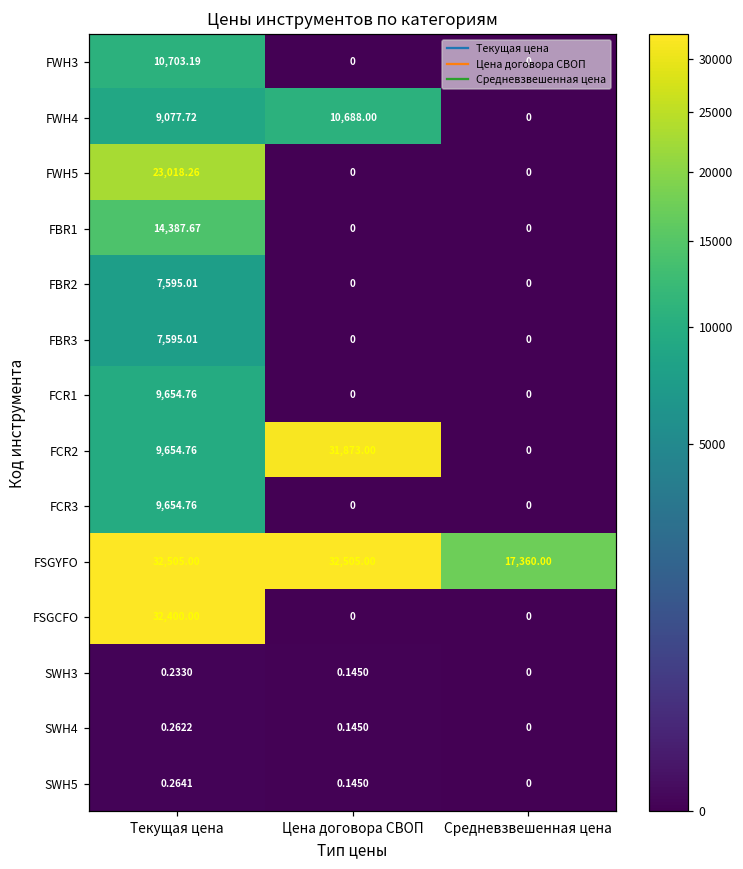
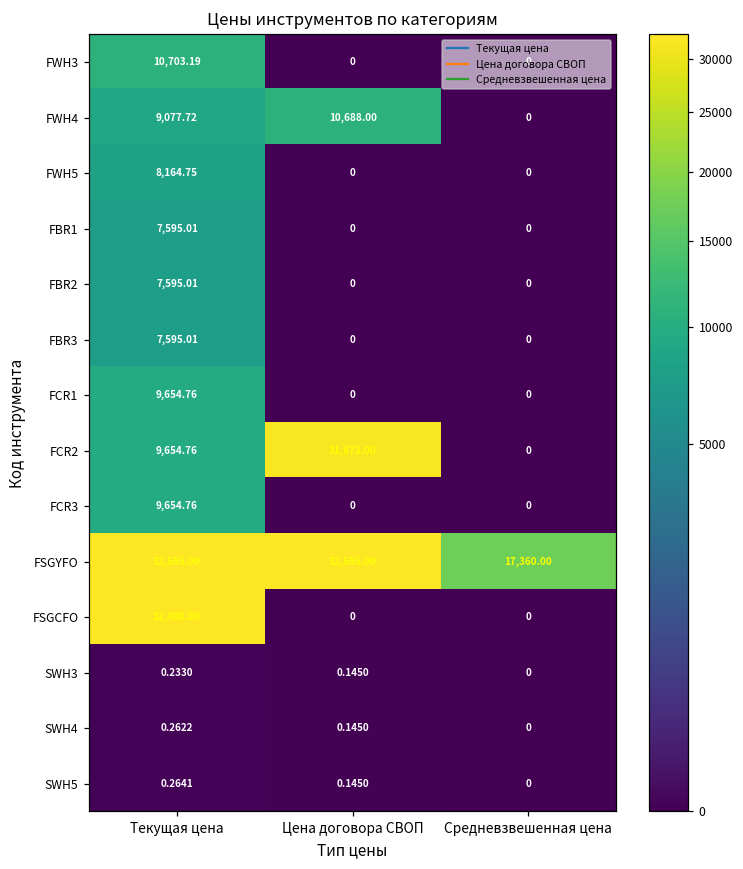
  {
    "FWH3": {
      "Текущая цена": "10,703.19",
      "Цена договора СВОП": "0"
    },
    "FWH4": {
      "Текущая цена": "9,077.72",
      "Цена договора СВОП": "10,688.00",
      "Средневзвешенная цена": "0"
    },
    "FWH5": {
-     "Текущая цена": "23,018.26",
+     "Текущая цена": "8,164.75",
      "Цена договора СВОП": "0",
      "Средневзвешенная цена": "0"
    },
    "FBR1": {
-     "Текущая цена": "14,387.67",
+     "Текущая цена": "7,595.01",
      "Цена договора СВОП": "0",
      "Средневзвешенная цена": "0"
    },
    "FBR2": {
      "Текущая цена": "7,595.01",
      "Цена договора СВОП": "0",
      "Средневзвешенная цена": "0"
    },
    "FBR3": {
      "Текущая цена": "7,595.01",
      "Цена договора СВОП": "0",
      "Средневзвешенная цена": "0"
    },
    "FCR1": {
      "Текущая цена": "9,654.76",
      "Цена договора СВОП": "0",
      "Средневзвешенная цена": "0"
    },
    "FCR2": {
      "Текущая цена": "9,654.76",
      "Средневзвешенная цена": "0"
    },
    "FCR3": {
      "Текущая цена": "9,654.76",
      "Цена договора СВОП": "0",
      "Средневзвешенная цена": "0"
    },
    "FSGYFO": {
      "Средневзвешенная цена": "17,360.00"
    },
    "FSGCFO": {
      "Цена договора СВОП": "0",
      "Средневзвешенная цена": "0"
    },
    "SWH3": {
      "Текущая цена": "0.2330",
      "Цена договора СВОП": "0.1450",
      "Средневзвешенная цена": "0"
    },
    "SWH4": {
      "Текущая цена": "0.2622",
      "Цена договора СВОП": "0.1450",
      "Средневзвешенная цена": "0"
    },
    "SWH5": {
      "Текущая цена": "0.2641",
      "Цена договора СВОП": "0.1450",
      "Средневзвешенная цена": "0"
    }
  }
